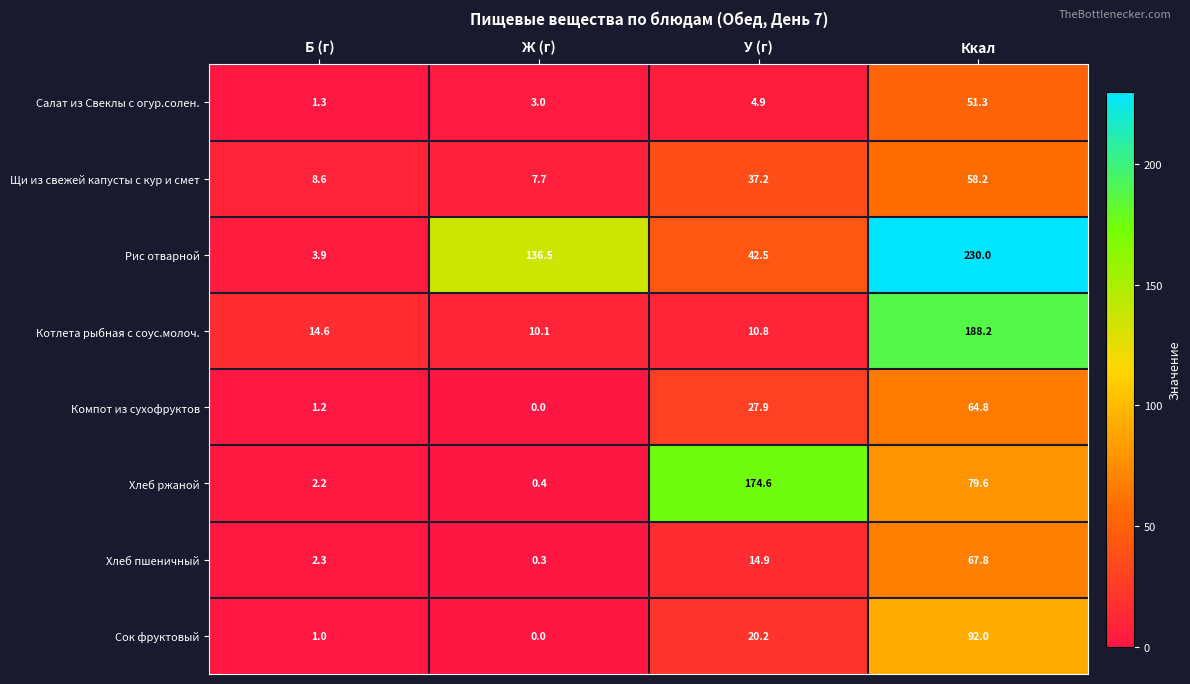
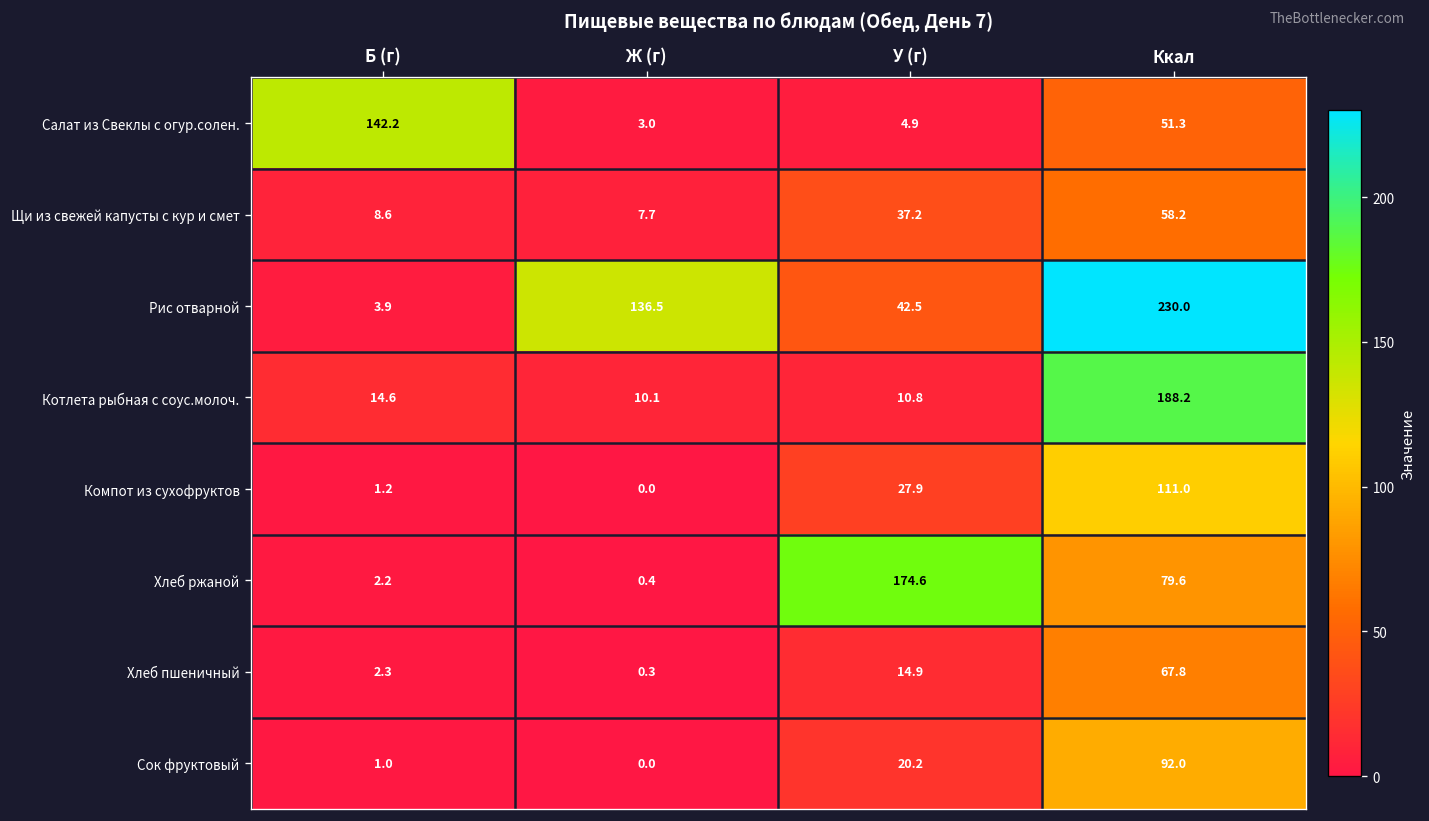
  {
    "Салат из Свеклы с огур.солен.": {
-     "Б (г)": 1.3,
+     "Б (г)": 142.2,
      "Ж (г)": 3.0,
      "У (г)": 4.9,
      "Ккал": 51.3
    },
    "Щи из свежей капусты с кур и смет": {
      "Б (г)": 8.6,
      "Ж (г)": 7.7,
      "У (г)": 37.2,
      "Ккал": 58.2
    },
    "Рис отварной": {
      "Б (г)": 3.9,
      "Ж (г)": 136.5,
      "У (г)": 42.5,
      "Ккал": 230.0
    },
    "Котлета рыбная с соус.молоч.": {
      "Б (г)": 14.6,
      "Ж (г)": 10.1,
      "У (г)": 10.8,
      "Ккал": 188.2
    },
    "Компот из сухофруктов": {
      "Б (г)": 1.2,
      "Ж (г)": 0.0,
      "У (г)": 27.9,
-     "Ккал": 64.8
+     "Ккал": 111.0
    },
    "Хлеб ржаной": {
      "Б (г)": 2.2,
      "Ж (г)": 0.4,
      "У (г)": 174.6,
      "Ккал": 79.6
    },
    "Хлеб пшеничный": {
      "Б (г)": 2.3,
      "Ж (г)": 0.3,
      "У (г)": 14.9,
      "Ккал": 67.8
    },
    "Сок фруктовый": {
      "Б (г)": 1.0,
      "Ж (г)": 0.0,
      "У (г)": 20.2,
      "Ккал": 92.0
    }
  }
